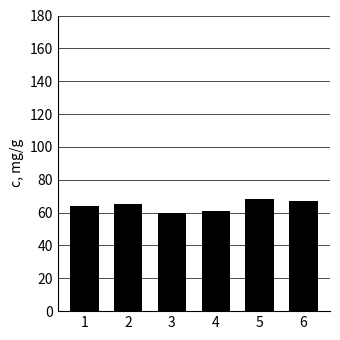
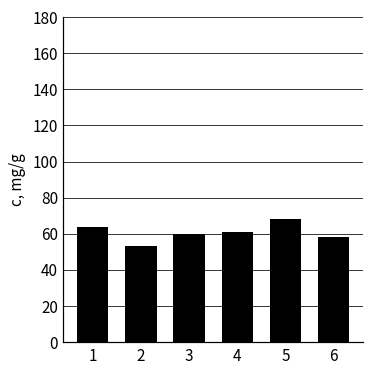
  {
    "1": 64,
-   "2": 65,
+   "2": 53,
    "3": 60,
    "4": 61,
    "5": 68,
-   "6": 67
+   "6": 58
  }
